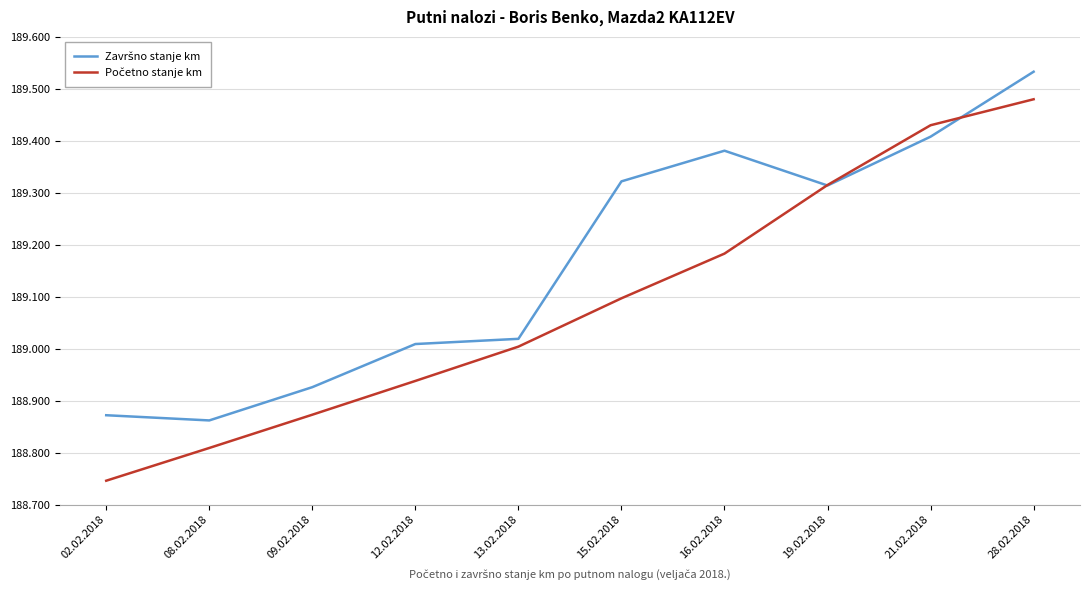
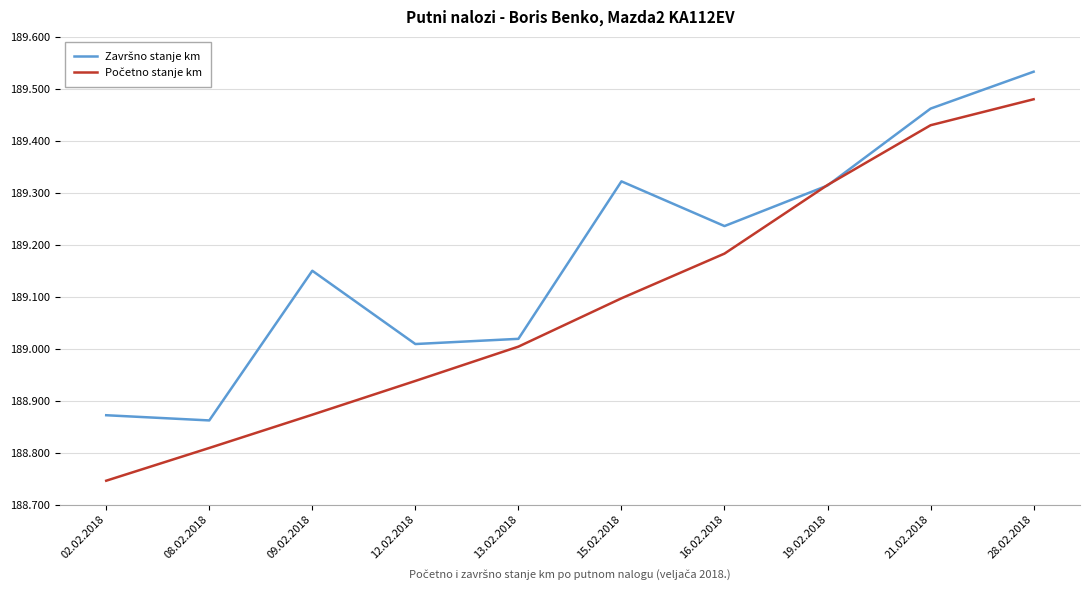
  {
    "Završno stanje km": {
      "02.02.2018": 188.87,
      "08.02.2018": 188.86,
-     "09.02.2018": 188.93,
+     "09.02.2018": 189.15,
      "12.02.2018": 189.01,
      "13.02.2018": 189.02,
      "15.02.2018": 189.32,
-     "16.02.2018": 189.38,
-     "21.02.2018": 189.41,
+     "16.02.2018": 189.24,
+     "21.02.2018": 189.46,
      "28.02.2018": 189.53
    },
    "Početno stanje km": {
      "02.02.2018": 188.75,
      "08.02.2018": 188.81,
      "09.02.2018": 188.87,
      "12.02.2018": 188.94,
      "13.02.2018": 189.00,
      "15.02.2018": 189.10,
      "16.02.2018": 189.18,
      "21.02.2018": 189.43,
      "28.02.2018": 189.48
    }
  }
